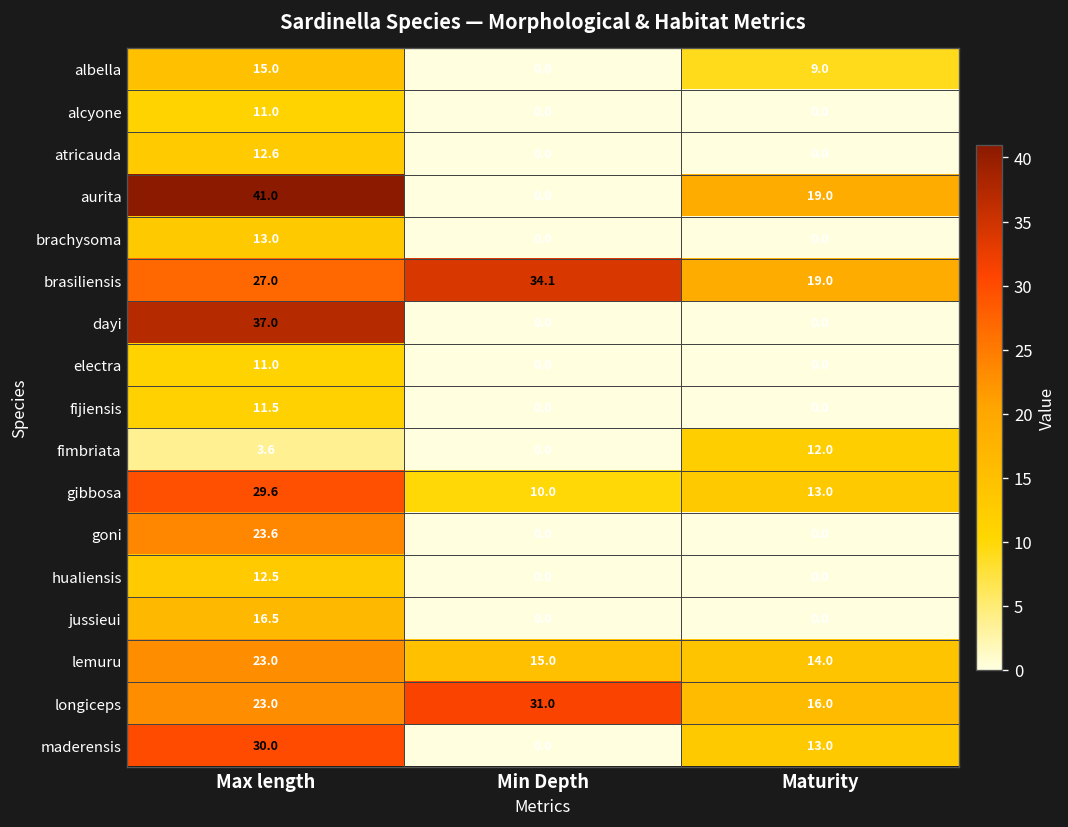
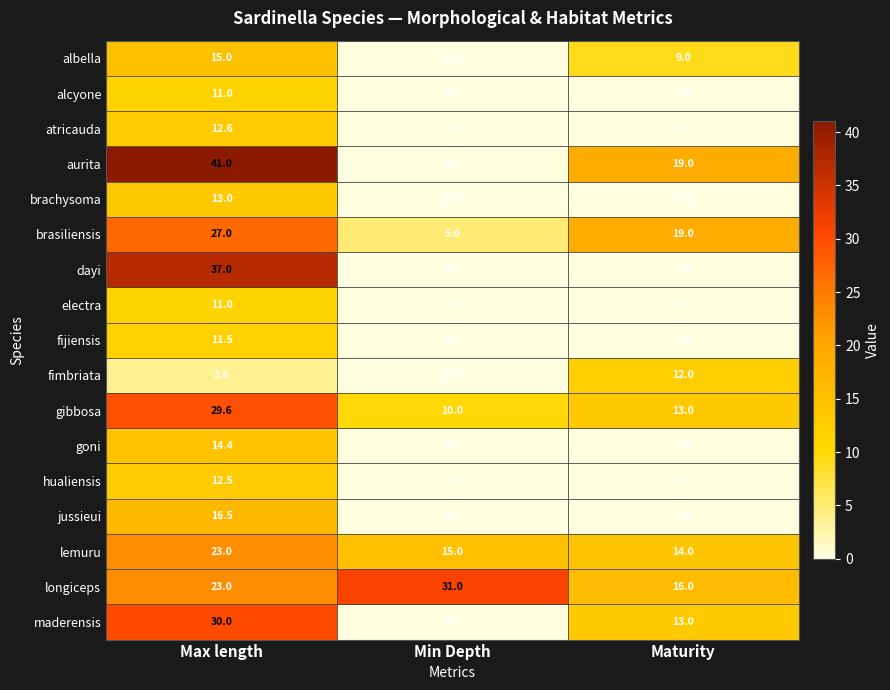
  {
    "albella": {
      "Max length": 15.0,
      "Maturity": 9.0
    },
    "alcyone": {
      "Max length": 11.0
    },
    "atricauda": {
      "Max length": 12.6
    },
    "aurita": {
      "Max length": 41.0,
      "Maturity": 19.0
    },
    "brachysoma": {
      "Max length": 13.0
    },
    "brasiliensis": {
      "Max length": 27.0,
-     "Min Depth": 34.1,
+     "Min Depth": 5.0,
      "Maturity": 19.0
    },
    "dayi": {
      "Max length": 37.0
    },
    "electra": {
      "Max length": 11.0
    },
    "fijiensis": {
      "Max length": 11.5
    },
    "fimbriata": {
      "Max length": 3.6,
      "Maturity": 12.0
    },
    "gibbosa": {
      "Max length": 29.6,
      "Min Depth": 10.0,
      "Maturity": 13.0
    },
    "goni": {
-     "Max length": 23.6
+     "Max length": 14.4
    },
    "hualiensis": {
      "Max length": 12.5
    },
    "jussieui": {
      "Max length": 16.5
    },
    "lemuru": {
      "Max length": 23.0,
      "Min Depth": 15.0,
      "Maturity": 14.0
    },
    "longiceps": {
      "Max length": 23.0,
      "Min Depth": 31.0,
      "Maturity": 16.0
    },
    "maderensis": {
      "Max length": 30.0,
      "Maturity": 13.0
    }
  }
